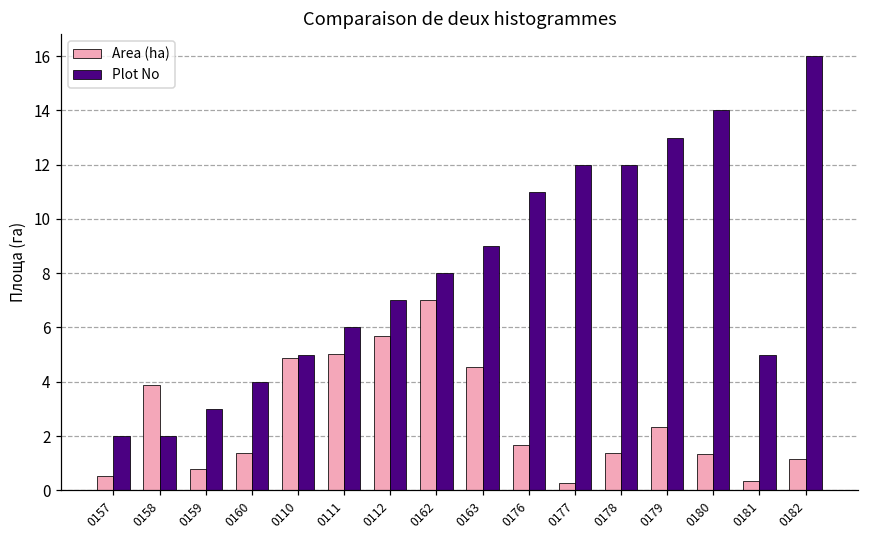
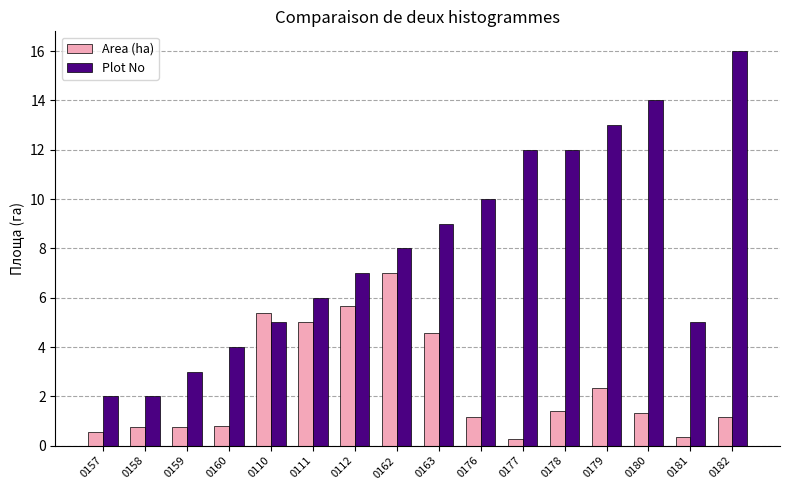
  {
    "Area (ha)": {
      "0157": 0.5,
-     "0158": 3.9,
+     "0158": 0.7,
      "0159": 0.8,
-     "0160": 1.4,
-     "0110": 4.9,
+     "0160": 0.8,
+     "0110": 5.4,
      "0111": 5.0,
      "0112": 5.7,
      "0162": 7.0,
      "0163": 4.6,
-     "0176": 1.7,
+     "0176": 1.2,
      "0177": 0.3,
      "0178": 1.4,
      "0179": 2.3,
      "0180": 1.3,
      "0181": 0.4,
      "0182": 1.2
    },
    "Plot No": {
      "0157": 2,
      "0158": 2,
      "0159": 3,
      "0160": 4,
      "0110": 5,
      "0111": 6,
      "0112": 7,
      "0162": 8,
      "0163": 9,
-     "0176": 11,
+     "0176": 10,
      "0177": 12,
      "0178": 12,
      "0179": 13,
      "0180": 14,
      "0181": 5,
      "0182": 16
    }
  }
